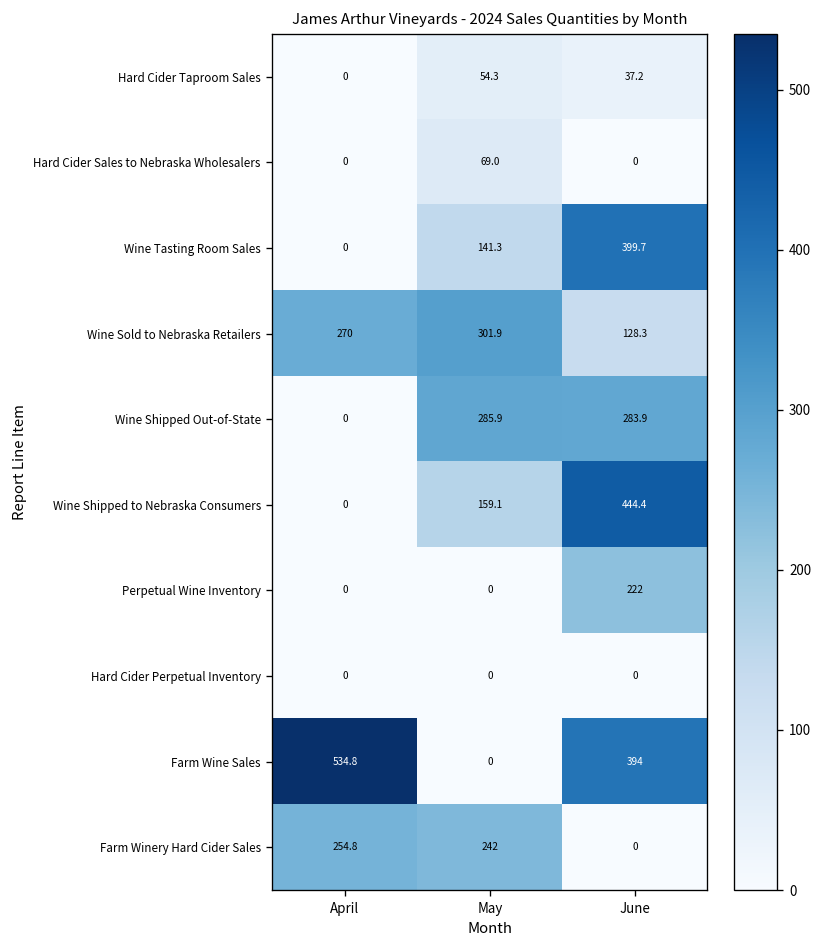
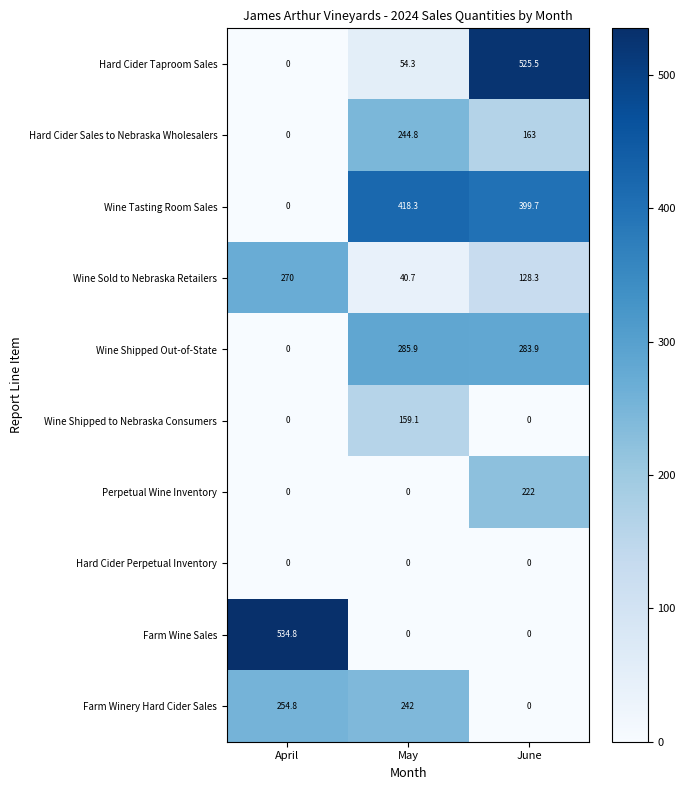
  {
    "Hard Cider Taproom Sales": {
      "April": 0,
      "May": 54.3,
-     "June": 37.2
+     "June": 525.5
    },
    "Hard Cider Sales to Nebraska Wholesalers": {
      "April": 0,
-     "May": 69.0,
-     "June": 0
+     "May": 244.8,
+     "June": 163
    },
    "Wine Tasting Room Sales": {
      "April": 0,
-     "May": 141.3,
+     "May": 418.3,
      "June": 399.7
    },
    "Wine Sold to Nebraska Retailers": {
      "April": 270,
-     "May": 301.9,
+     "May": 40.7,
      "June": 128.3
    },
    "Wine Shipped Out-of-State": {
      "April": 0,
      "May": 285.9,
      "June": 283.9
    },
    "Wine Shipped to Nebraska Consumers": {
      "April": 0,
      "May": 159.1,
-     "June": 444.4
+     "June": 0
    },
    "Perpetual Wine Inventory": {
      "April": 0,
      "May": 0,
      "June": 222
    },
    "Hard Cider Perpetual Inventory": {
      "April": 0,
      "May": 0,
      "June": 0
    },
    "Farm Wine Sales": {
      "April": 534.8,
      "May": 0,
-     "June": 394
+     "June": 0
    },
    "Farm Winery Hard Cider Sales": {
      "April": 254.8,
      "May": 242,
      "June": 0
    }
  }
